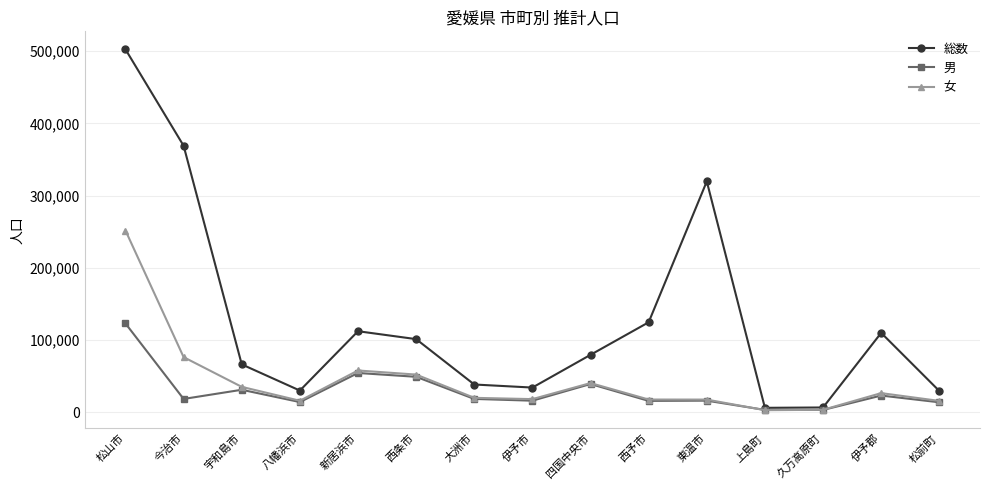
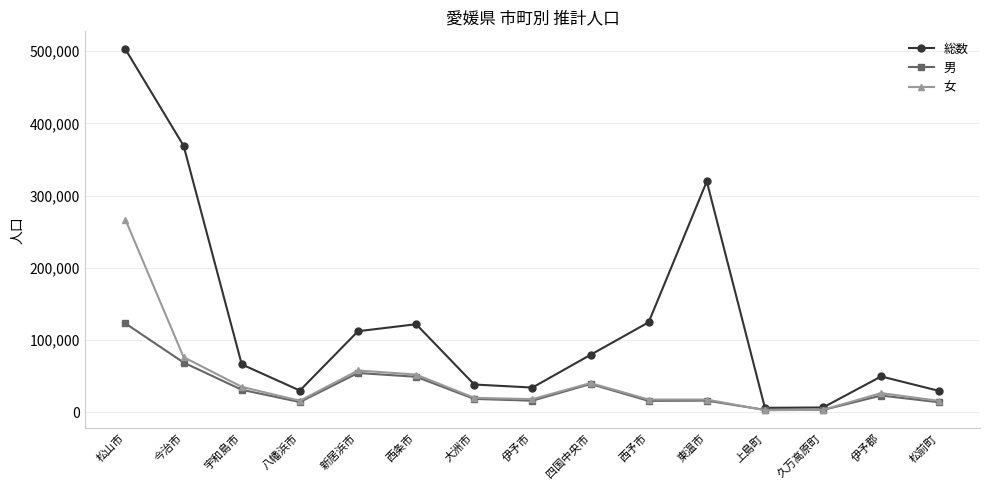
  {
    "総数": {
      "松山市": "500,000",
      "今治市": "370,000",
      "宇和島市": "70,000",
      "八幡浜市": "30,000",
      "新居浜市": "110,000",
-     "西条市": "100,000",
+     "西条市": "120,000",
      "大洲市": "40,000",
      "伊予市": "30,000",
      "四国中央市": "80,000",
      "西予市": "120,000",
      "東温市": "320,000",
-     "伊予郡": "110,000",
+     "伊予郡": "50,000",
      "松前町": "30,000"
    },
    "男": {
      "松山市": "120,000",
-     "今治市": "20,000",
+     "今治市": "70,000",
      "宇和島市": "30,000"
    },
    "女": {
-     "松山市": "250,000",
+     "松山市": "270,000",
      "今治市": "80,000",
      "宇和島市": "40,000"
    }
  }
